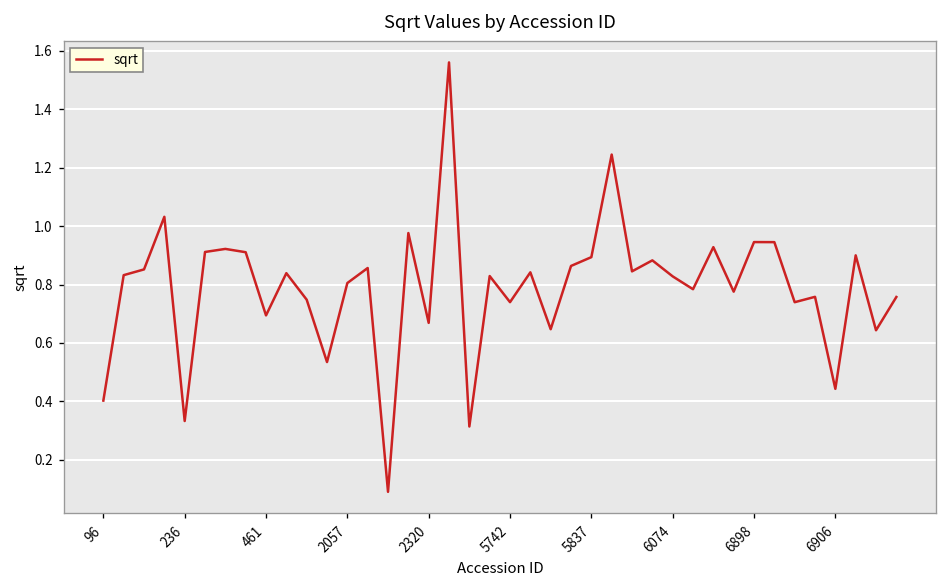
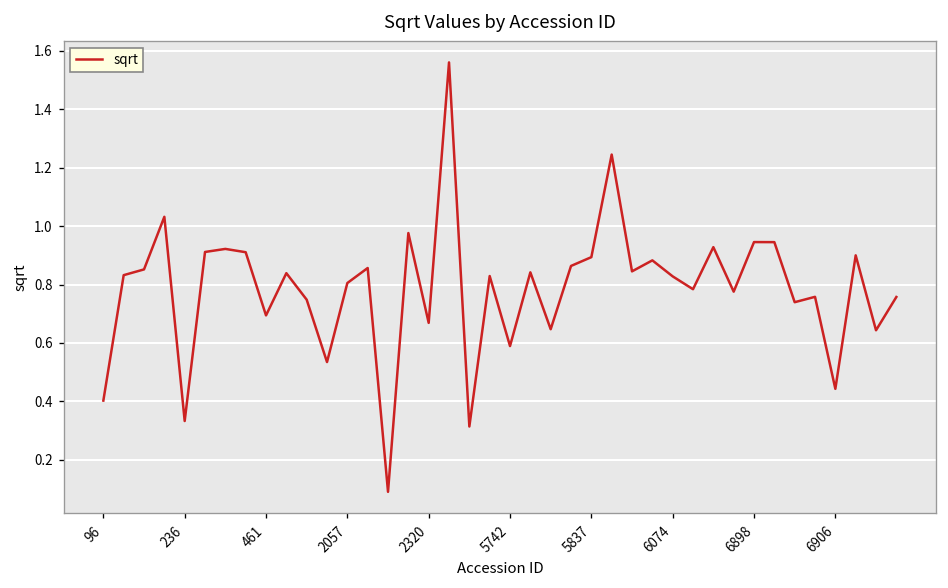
  {
    "96": 0.40,
    "236": 0.33,
    "461": 0.69,
    "2057": 0.81,
    "2320": 0.67,
-   "5742": 0.74,
+   "5742": 0.59,
    "5837": 0.89,
    "6074": 0.83,
    "6898": 0.95,
    "6906": 0.44
  }
